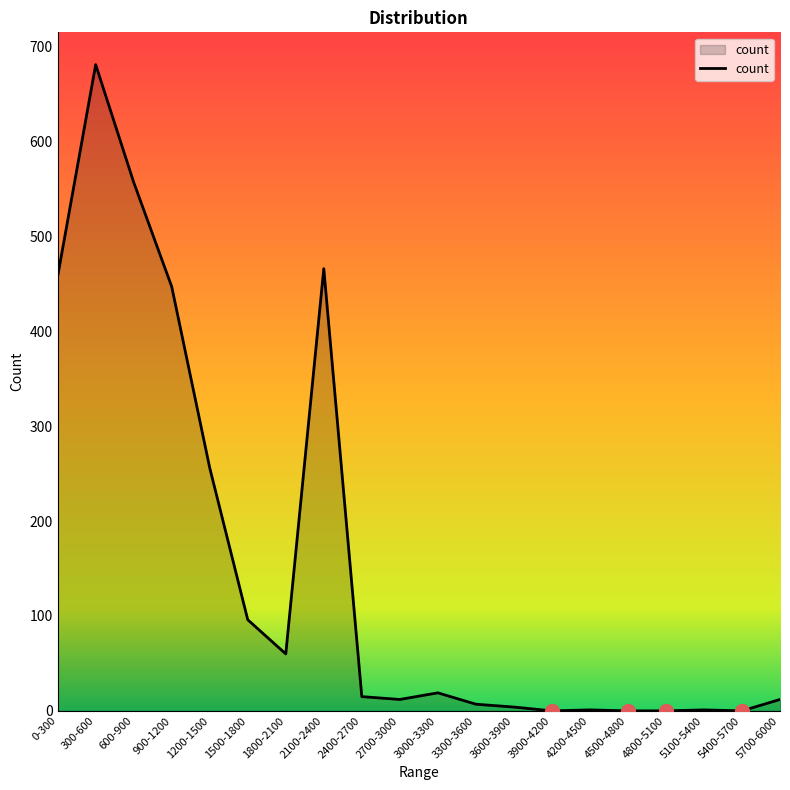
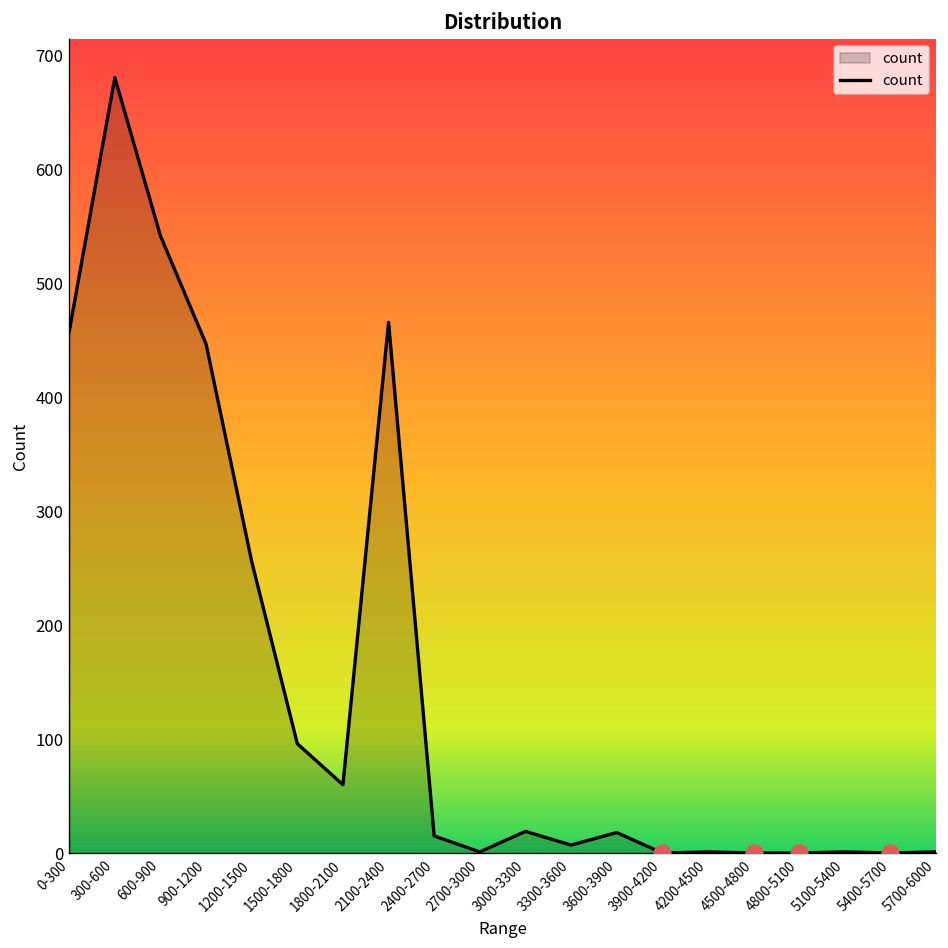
  {
    "count": {
      "0-300": 460,
      "300-600": 680,
-     "600-900": 560,
+     "600-900": 540,
      "900-1200": 450,
      "1200-1500": 260,
      "1500-1800": 100,
      "1800-2100": 60,
      "2100-2400": 470,
      "2400-2700": 20,
-     "2700-3000": 10,
+     "2700-3000": 0,
      "3000-3300": 20,
      "3300-3600": 10,
-     "3600-3900": 0,
+     "3600-3900": 20,
      "4200-4500": 0,
      "5100-5400": 0,
-     "5700-6000": 10
+     "5700-6000": 0
    }
  }
